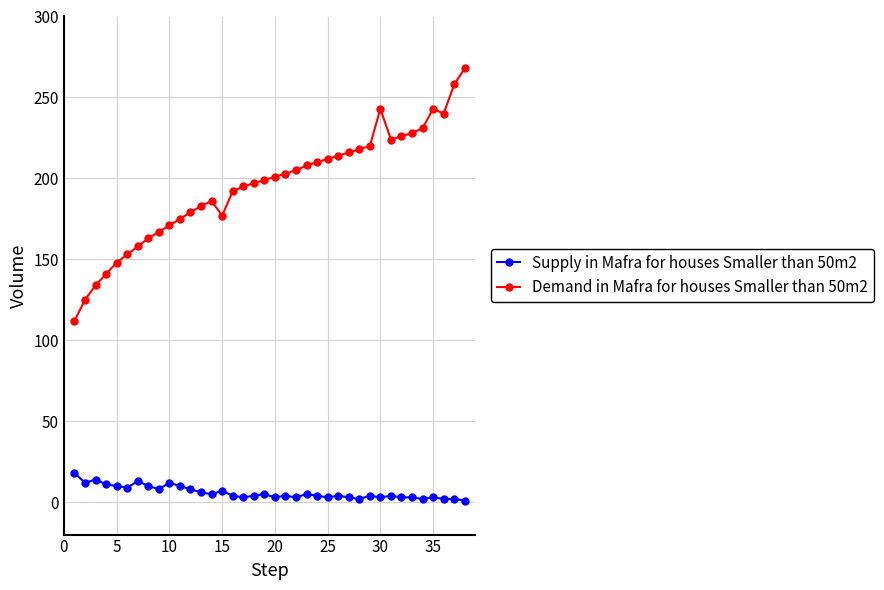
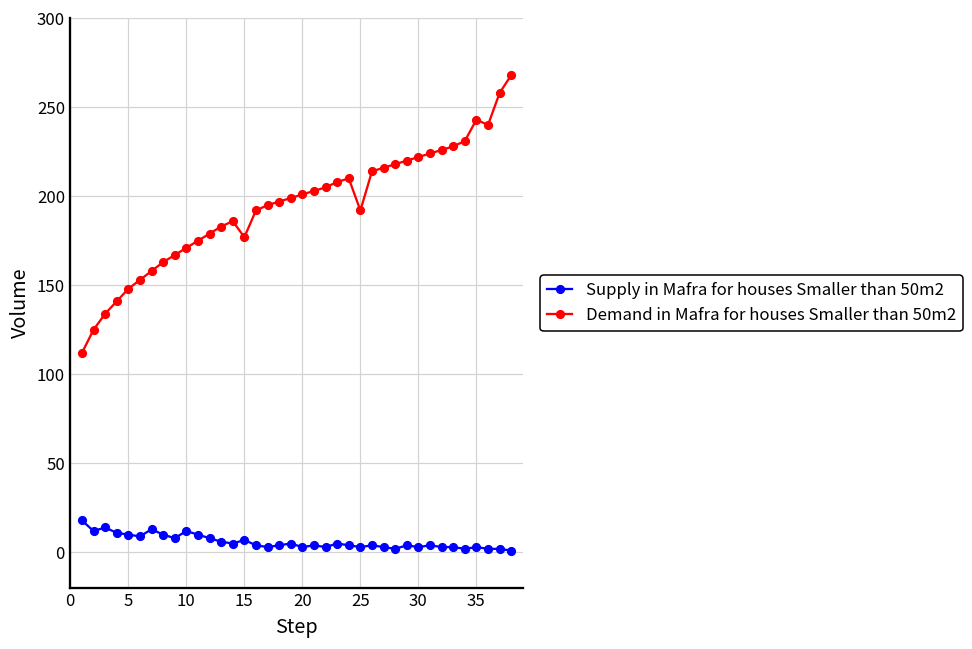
  {
    "Supply in Mafra for houses Smaller than 50m2": {
      "5": 10,
      "10": 12,
      "15": 7,
      "20": 3,
      "25": 3,
      "30": 3,
      "35": 3
    },
    "Demand in Mafra for houses Smaller than 50m2": {
      "5": 148,
      "10": 171,
      "15": 177,
      "20": 201,
-     "25": 212,
-     "30": 243,
+     "25": 192,
+     "30": 222,
      "35": 243
    }
  }
